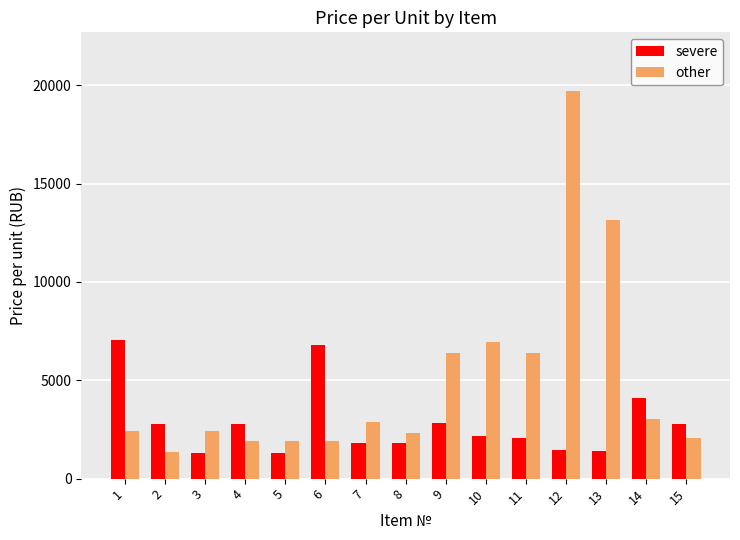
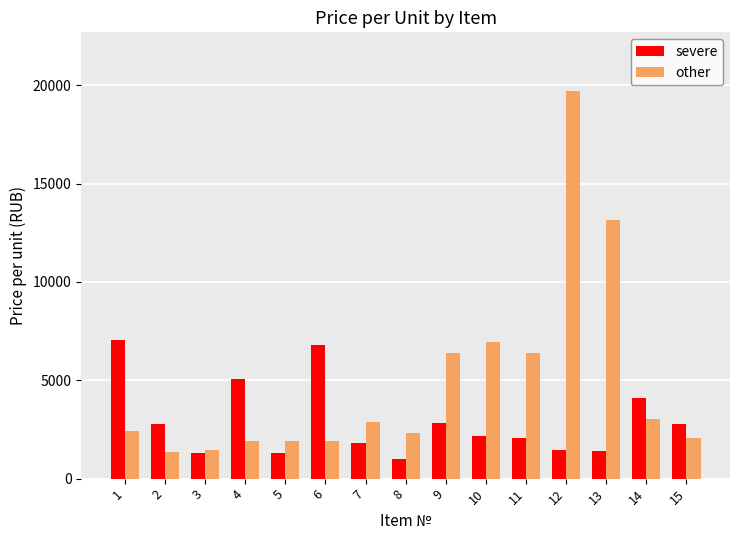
  {
    "severe": {
      "1": 7000,
      "2": 2800,
      "3": 1300,
-     "4": 2800,
+     "4": 5100,
      "5": 1300,
      "6": 6800,
      "7": 1800,
-     "8": 1800,
+     "8": 1000,
      "9": 2800,
      "10": 2100,
      "11": 2100,
      "12": 1500,
      "13": 1400,
      "14": 4100,
      "15": 2800
    },
    "other": {
      "1": 2400,
      "2": 1300,
-     "3": 2400,
+     "3": 1400,
      "4": 1900,
      "5": 1900,
      "6": 1900,
      "7": 2900,
      "8": 2300,
      "9": 6400,
      "10": 6900,
      "11": 6400,
      "12": 19700,
      "13": 13100,
      "14": 3000,
      "15": 2100
    }
  }
